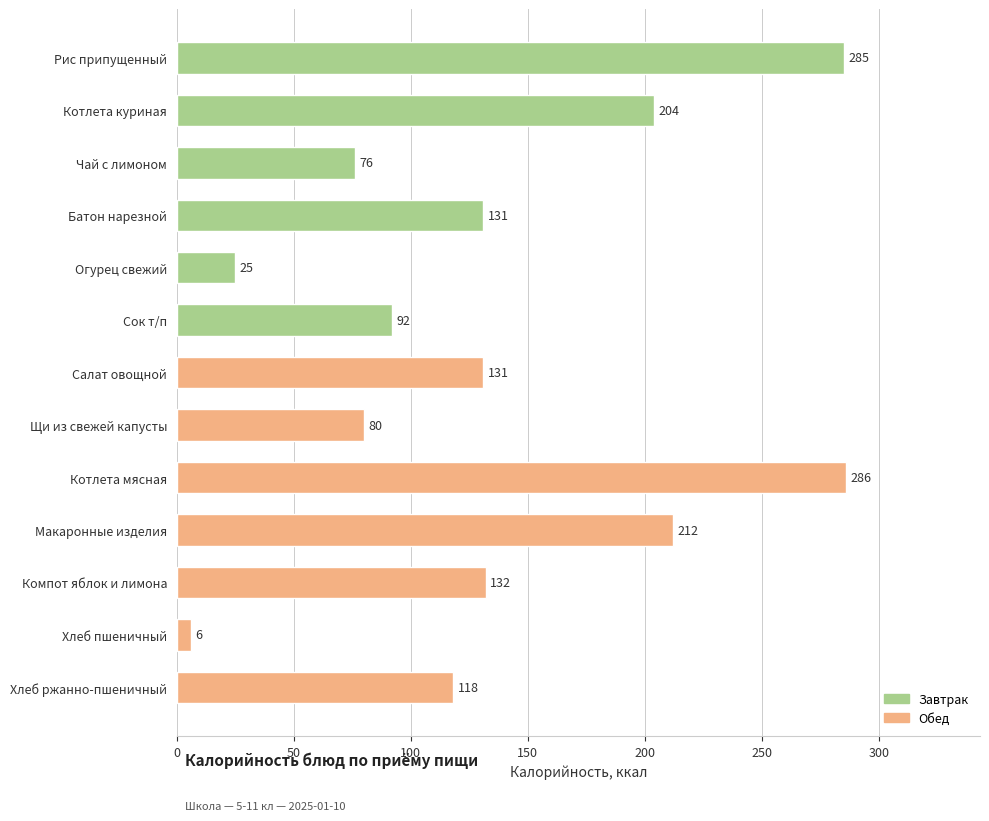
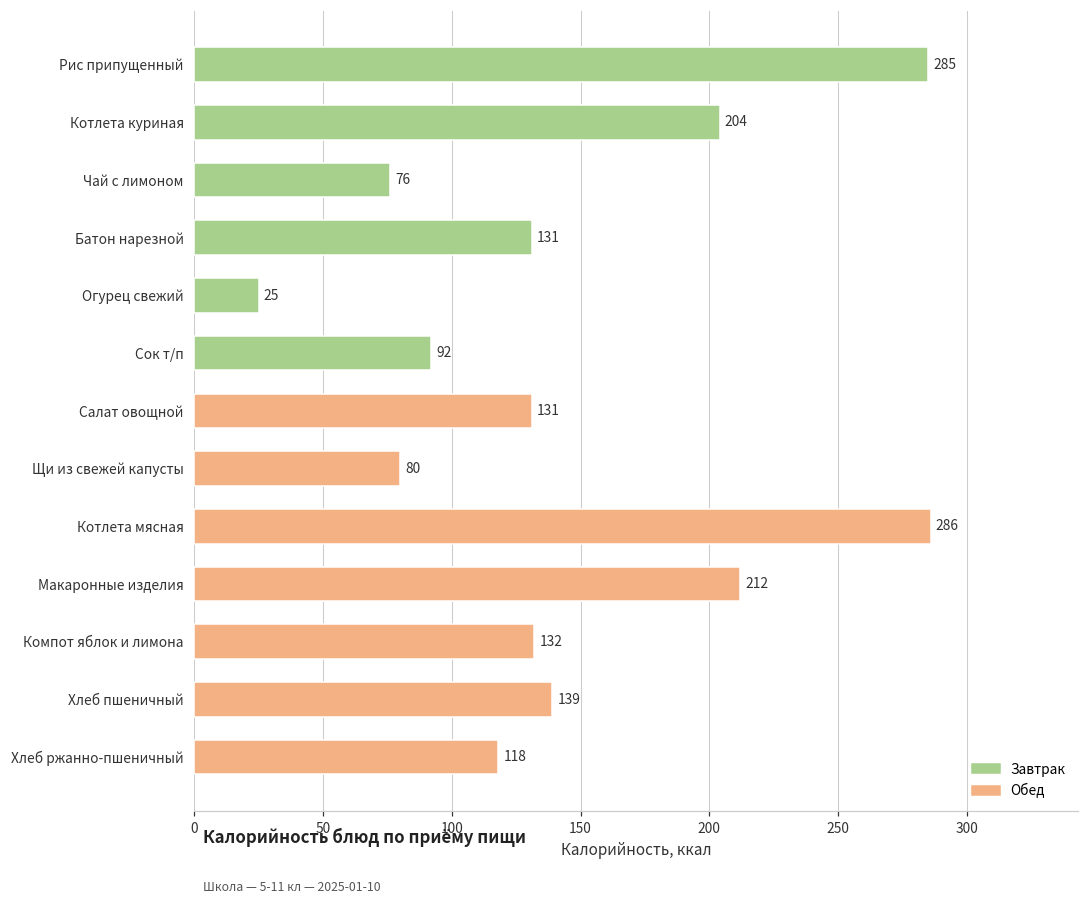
  {
    "Рис припущенный": 285,
    "Котлета куриная": 204,
    "Чай с лимоном": 76,
    "Батон нарезной": 131,
    "Огурец свежий": 25,
    "Сок т/п": 92,
    "Салат овощной": 131,
    "Щи из свежей капусты": 80,
    "Котлета мясная": 286,
    "Макаронные изделия": 212,
    "Компот яблок и лимона": 132,
-   "Хлеб пшеничный": 6,
+   "Хлеб пшеничный": 139,
    "Хлеб ржанно-пшеничный": 118
  }
